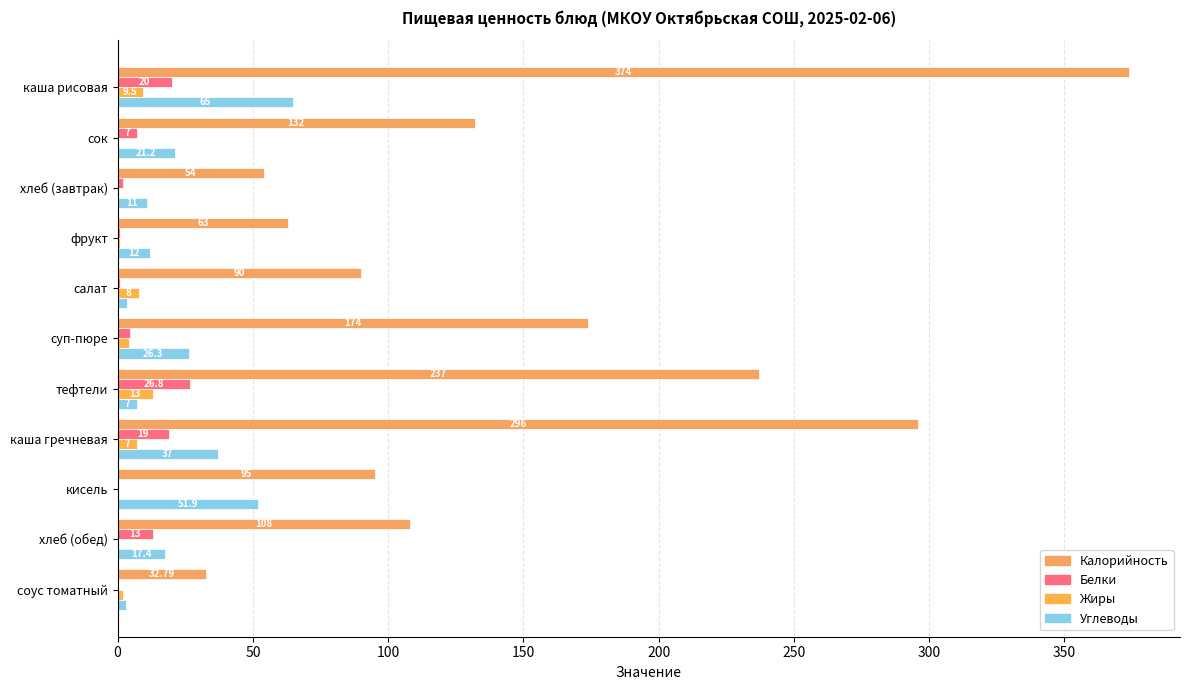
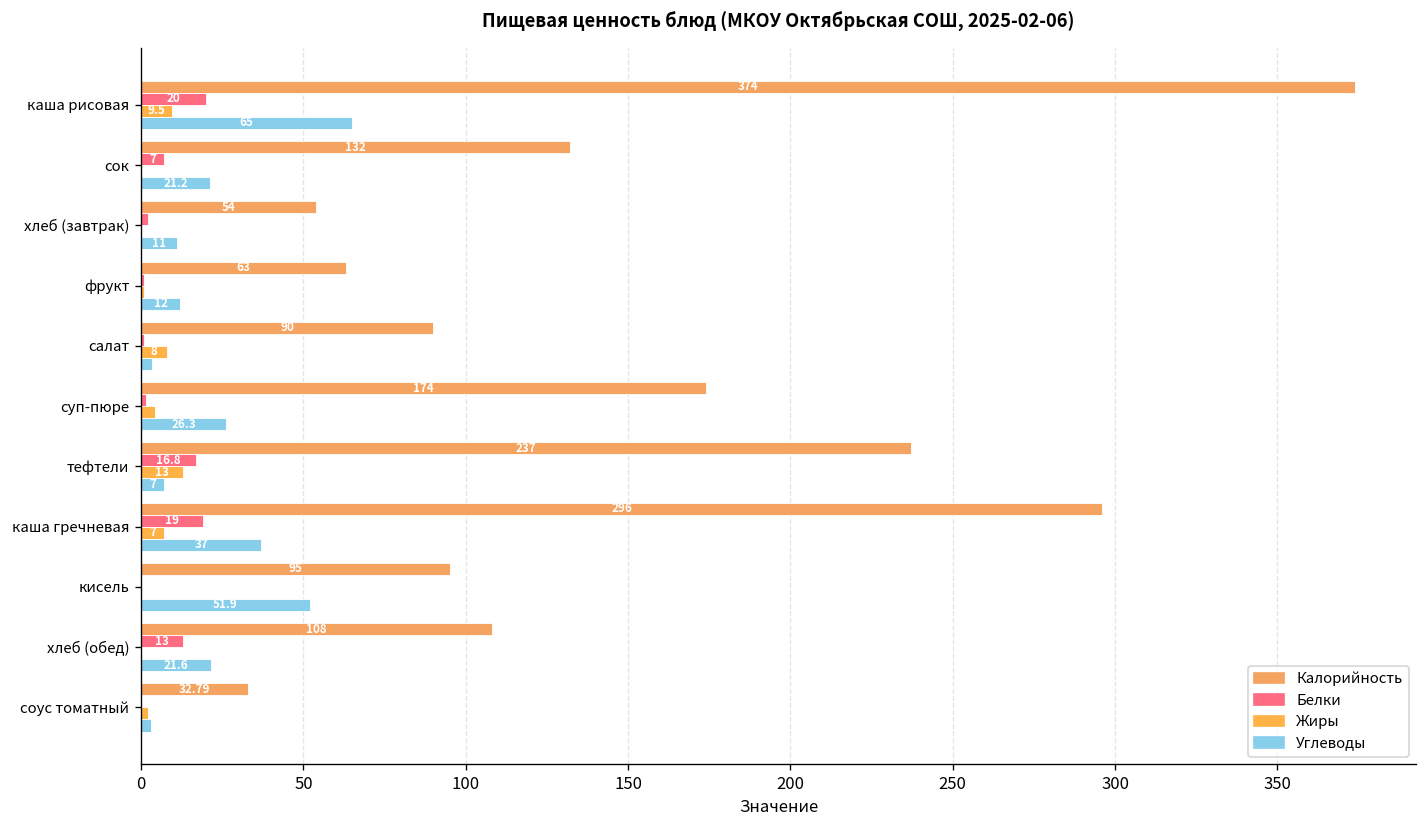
  {
    "Белки": {
      "каша рисовая": 20,
      "сок": 7,
-     "суп-пюре": 5,
-     "тефтели": 26.8,
+     "суп-пюре": 2,
+     "тефтели": 16.8,
      "каша гречневая": 19,
      "хлеб (обед)": 13
    },
    "Углеводы": {
      "каша рисовая": 65,
      "сок": 21.2,
      "хлеб (завтрак)": 11,
      "фрукт": 12,
      "суп-пюре": 26.3,
      "тефтели": 7,
      "каша гречневая": 37,
      "кисель": 51.9,
-     "хлеб (обед)": 17.4
+     "хлеб (обед)": 21.6
    }
  }
